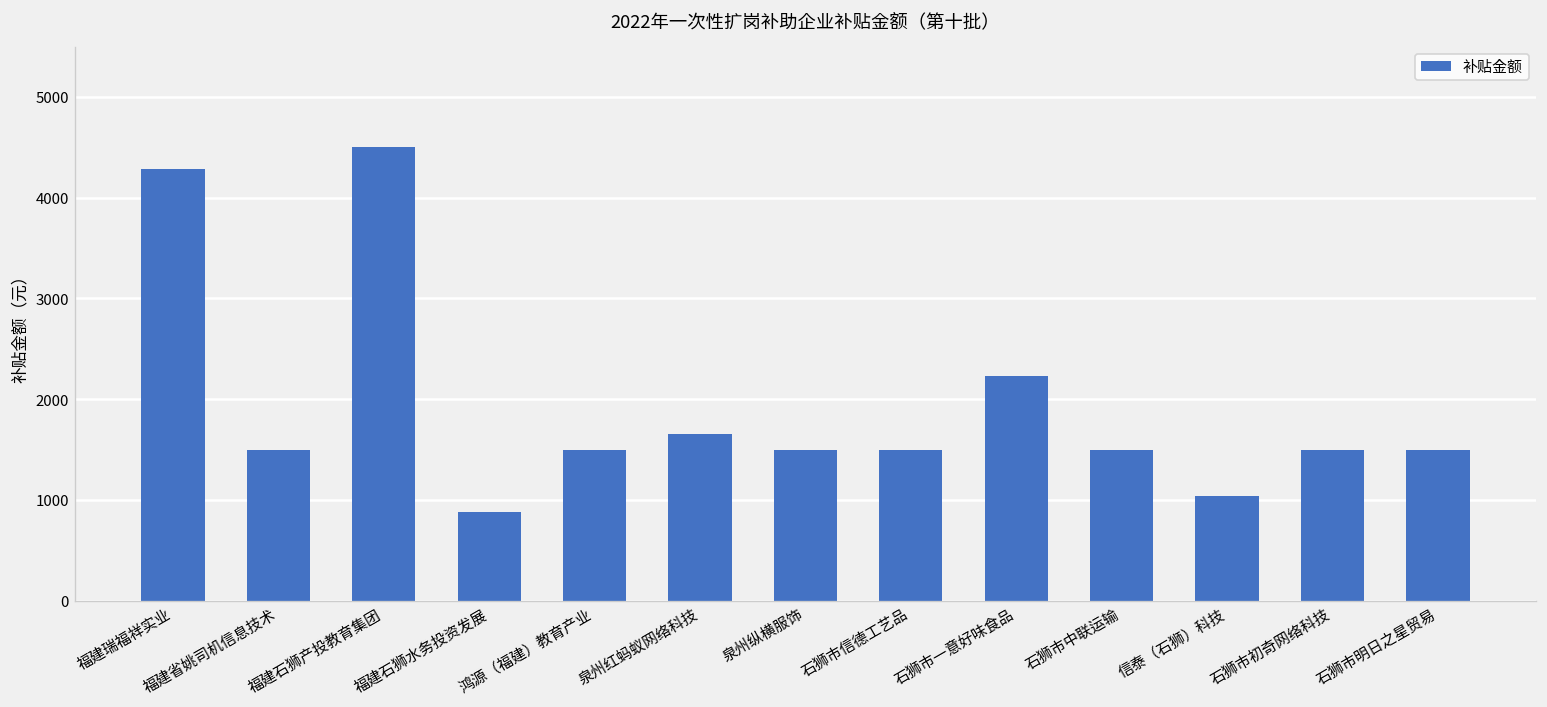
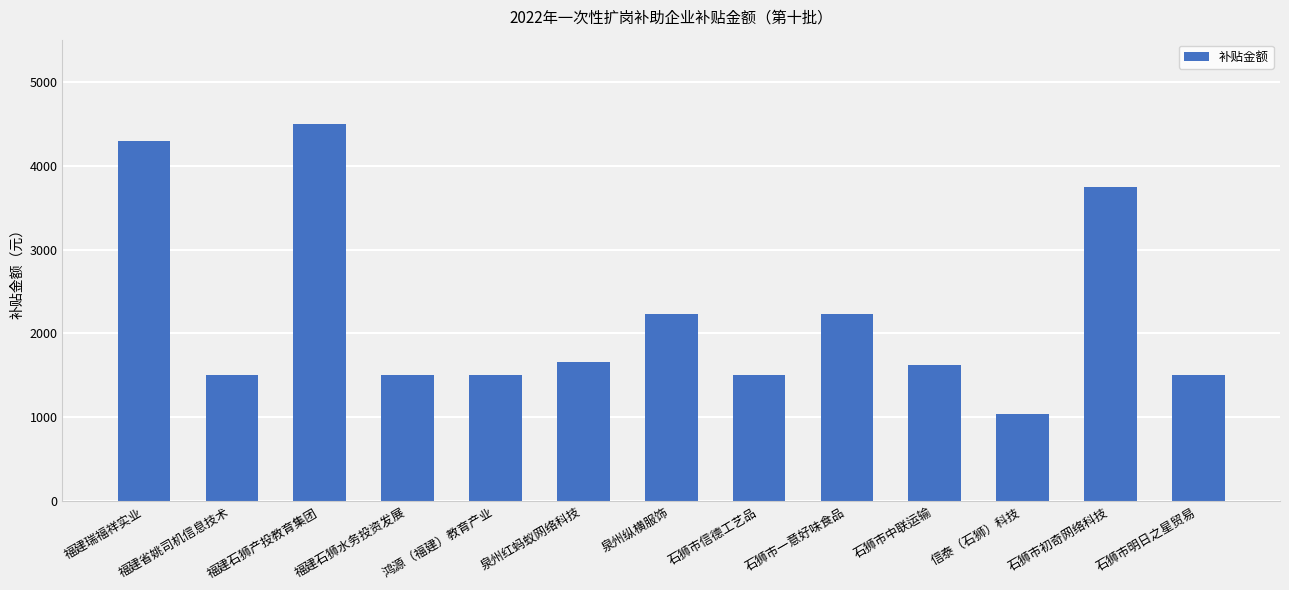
  {
    "福建瑞福祥实业": 4300,
    "福建省姚司机信息技术": 1500,
    "福建石狮产投教育集团": 4500,
-   "福建石狮水务投资发展": 900,
+   "福建石狮水务投资发展": 1500,
    "鸿源（福建）教育产业": 1500,
    "泉州红蚂蚁网络科技": 1700,
-   "泉州纵横服饰": 1500,
+   "泉州纵横服饰": 2200,
    "石狮市信德工艺品": 1500,
    "石狮市一意好味食品": 2200,
-   "石狮市中联运输": 1500,
+   "石狮市中联运输": 1600,
    "信泰（石狮）科技": 1000,
-   "石狮市初奇网络科技": 1500,
+   "石狮市初奇网络科技": 3700,
    "石狮市明日之星贸易": 1500
  }
